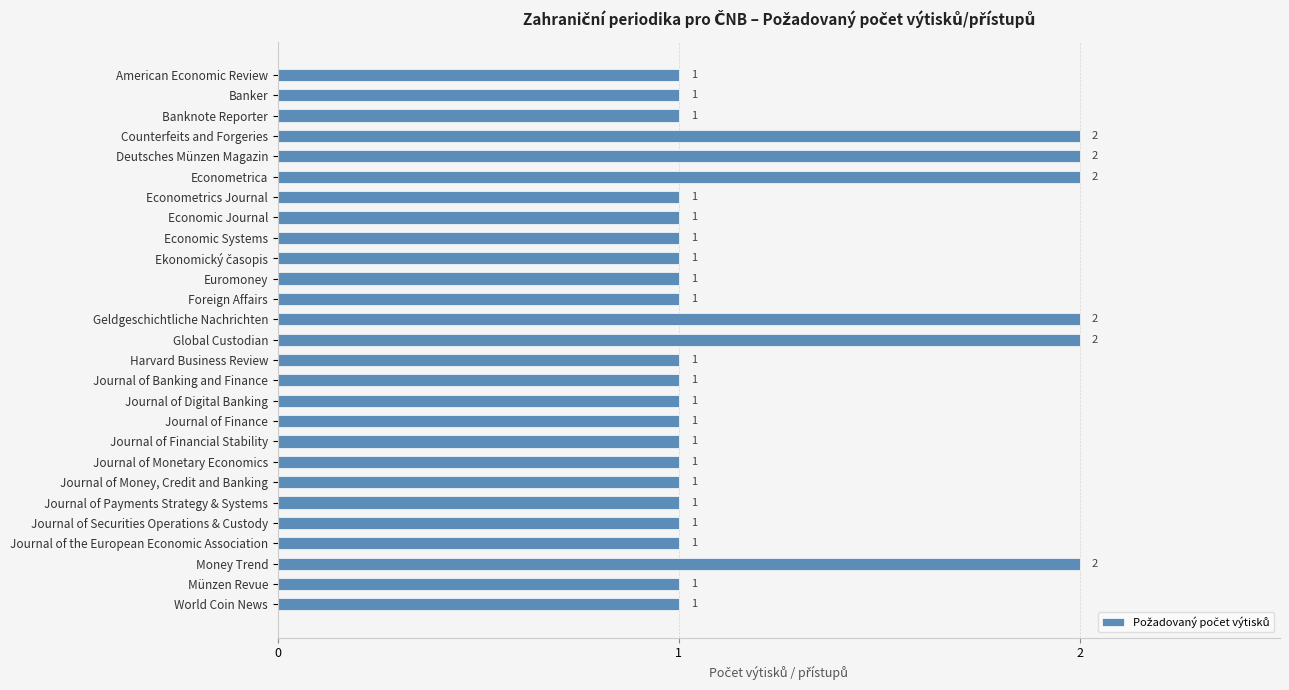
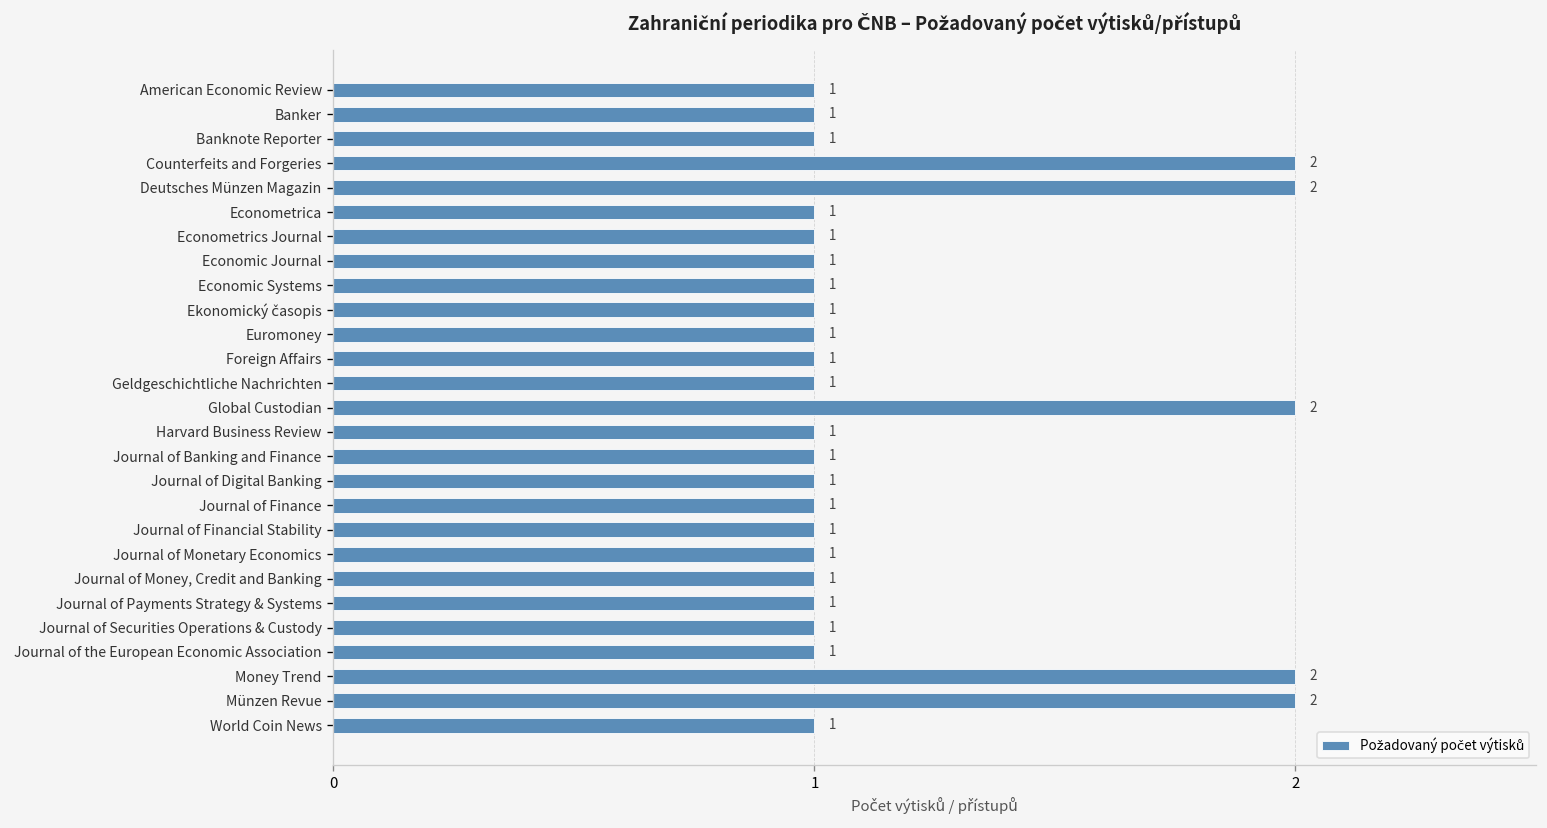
  {
    "American Economic Review": 1,
    "Banker": 1,
    "Banknote Reporter": 1,
    "Counterfeits and Forgeries": 2,
    "Deutsches Münzen Magazin": 2,
-   "Econometrica": 2,
+   "Econometrica": 1,
    "Econometrics Journal": 1,
    "Economic Journal": 1,
    "Economic Systems": 1,
    "Ekonomický časopis": 1,
    "Euromoney": 1,
    "Foreign Affairs": 1,
-   "Geldgeschichtliche Nachrichten": 2,
+   "Geldgeschichtliche Nachrichten": 1,
    "Global Custodian": 2,
    "Harvard Business Review": 1,
    "Journal of Banking and Finance": 1,
    "Journal of Digital Banking": 1,
    "Journal of Finance": 1,
    "Journal of Financial Stability": 1,
    "Journal of Monetary Economics": 1,
    "Journal of Money, Credit and Banking": 1,
    "Journal of Payments Strategy & Systems": 1,
    "Journal of Securities Operations & Custody": 1,
    "Journal of the European Economic Association": 1,
    "Money Trend": 2,
-   "Münzen Revue": 1,
+   "Münzen Revue": 2,
    "World Coin News": 1
  }
